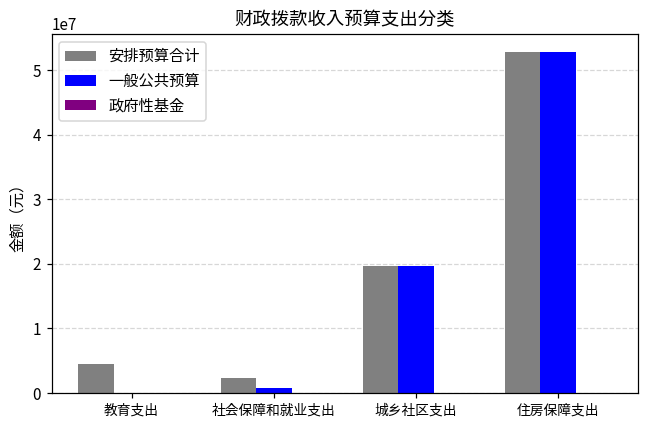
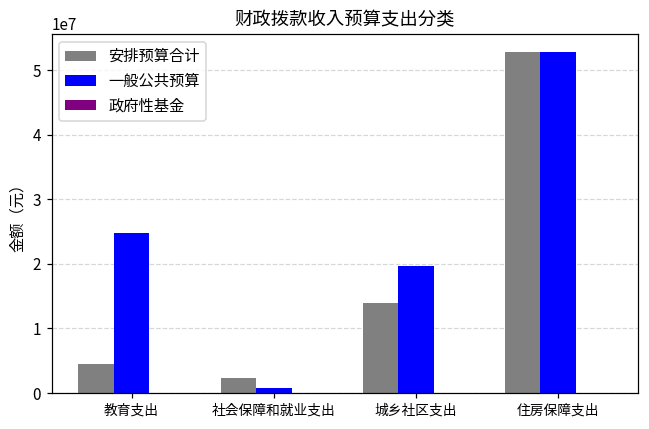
  {
    "安排预算合计": {
      "教育支出": 4000000,
      "社会保障和就业支出": 2000000,
-     "城乡社区支出": 20000000,
+     "城乡社区支出": 14000000,
      "住房保障支出": 53000000
    },
    "一般公共预算": {
-     "教育支出": 0,
+     "教育支出": 25000000,
      "社会保障和就业支出": 1000000,
      "城乡社区支出": 20000000,
      "住房保障支出": 53000000
    },
    "政府性基金": {
      "教育支出": 0,
      "社会保障和就业支出": 0,
      "城乡社区支出": 0,
      "住房保障支出": 0
    }
  }
